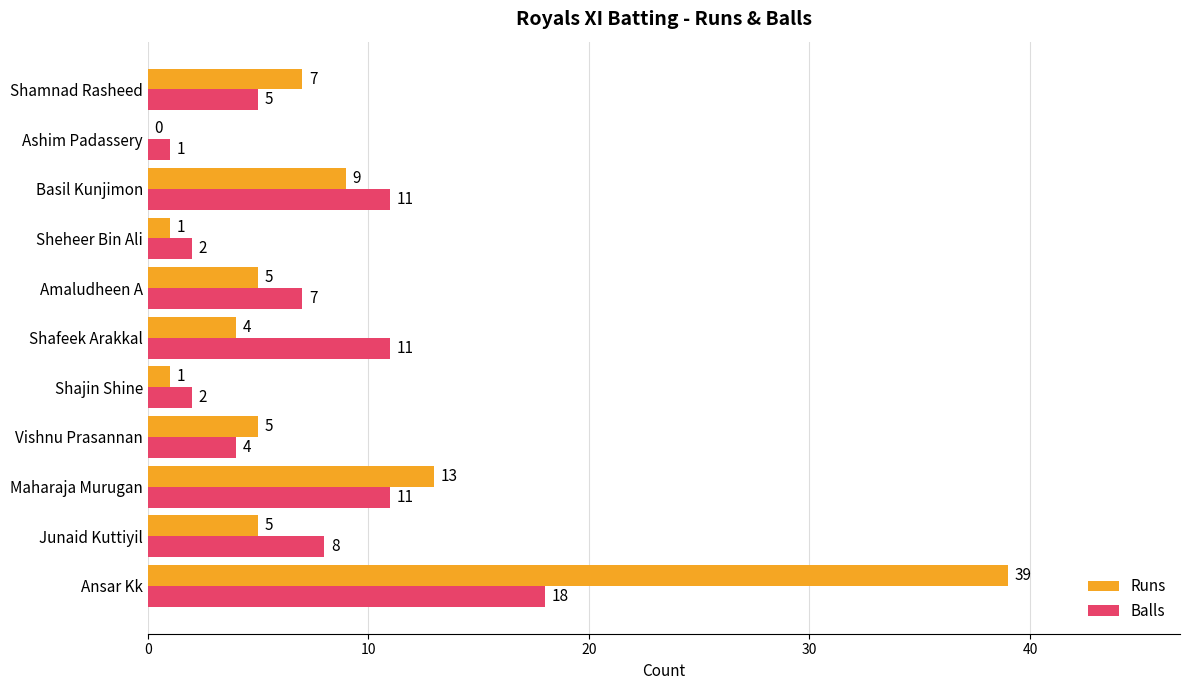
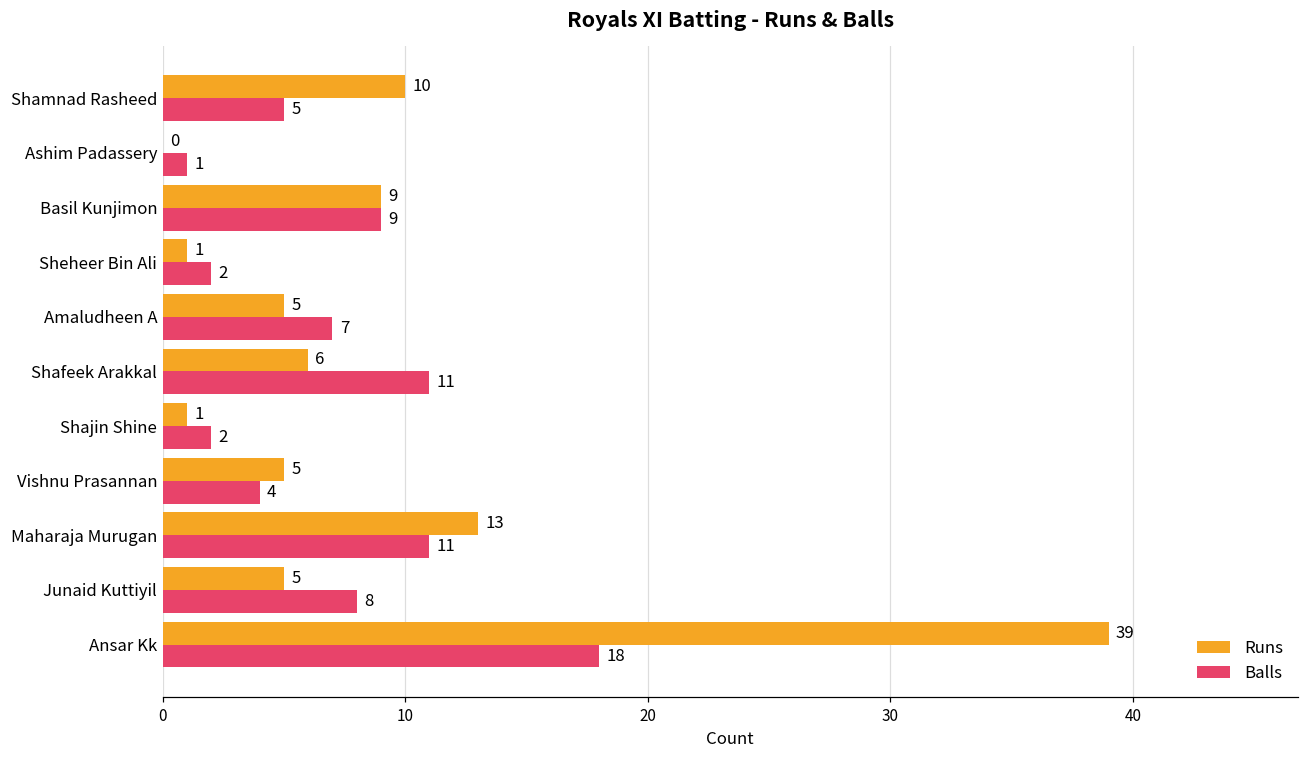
  {
    "Runs": {
-     "Shamnad Rasheed": 7,
+     "Shamnad Rasheed": 10,
      "Ashim Padassery": 0,
      "Basil Kunjimon": 9,
      "Sheheer Bin Ali": 1,
      "Amaludheen A": 5,
-     "Shafeek Arakkal": 4,
+     "Shafeek Arakkal": 6,
      "Shajin Shine": 1,
      "Vishnu Prasannan": 5,
      "Maharaja Murugan": 13,
      "Junaid Kuttiyil": 5,
      "Ansar Kk": 39
    },
    "Balls": {
      "Shamnad Rasheed": 5,
      "Ashim Padassery": 1,
-     "Basil Kunjimon": 11,
+     "Basil Kunjimon": 9,
      "Sheheer Bin Ali": 2,
      "Amaludheen A": 7,
      "Shafeek Arakkal": 11,
      "Shajin Shine": 2,
      "Vishnu Prasannan": 4,
      "Maharaja Murugan": 11,
      "Junaid Kuttiyil": 8,
      "Ansar Kk": 18
    }
  }
